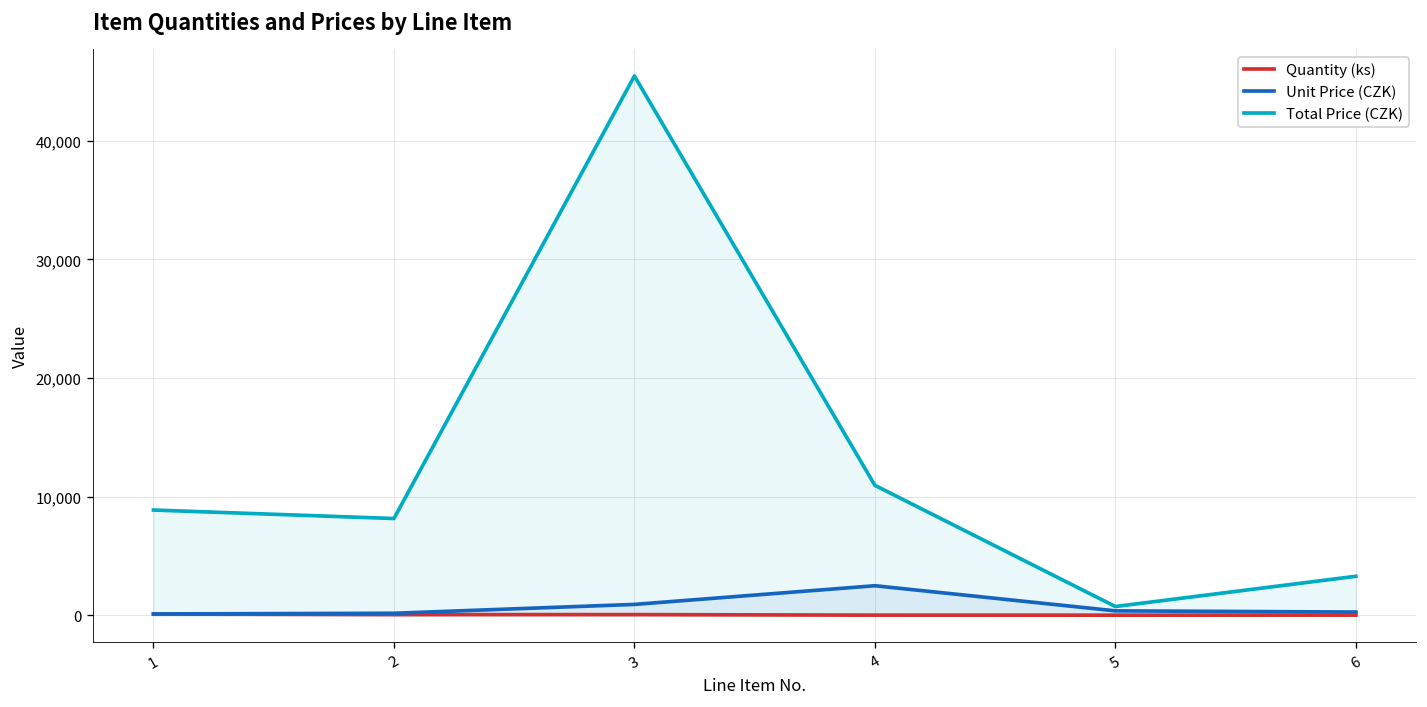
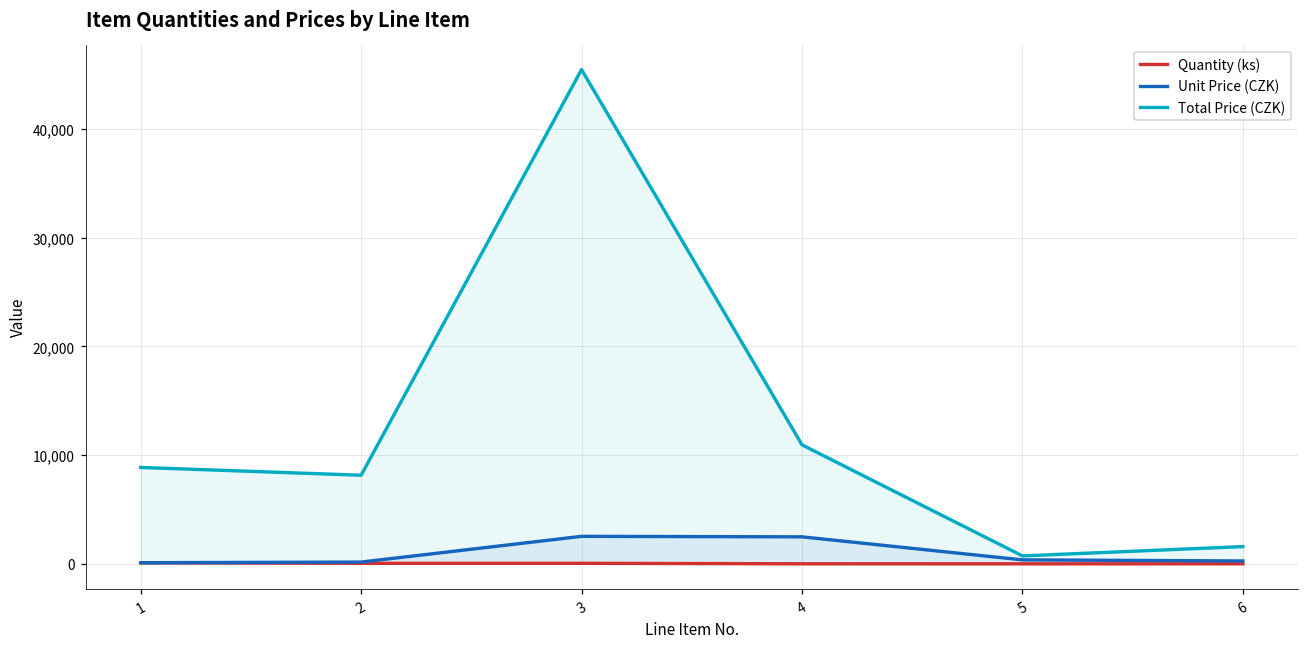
  {
    "Quantity (ks)": {
      "3": "0",
      "4": "0",
      "5": "0"
    },
    "Unit Price (CZK)": {
-     "3": "1,000",
+     "3": "3,000",
      "4": "2,000",
      "5": "0"
    },
    "Total Price (CZK)": {
      "1": "9,000",
      "2": "8,000",
      "3": "45,000",
      "4": "11,000",
      "5": "1,000",
-     "6": "3,000"
+     "6": "2,000"
    }
  }
